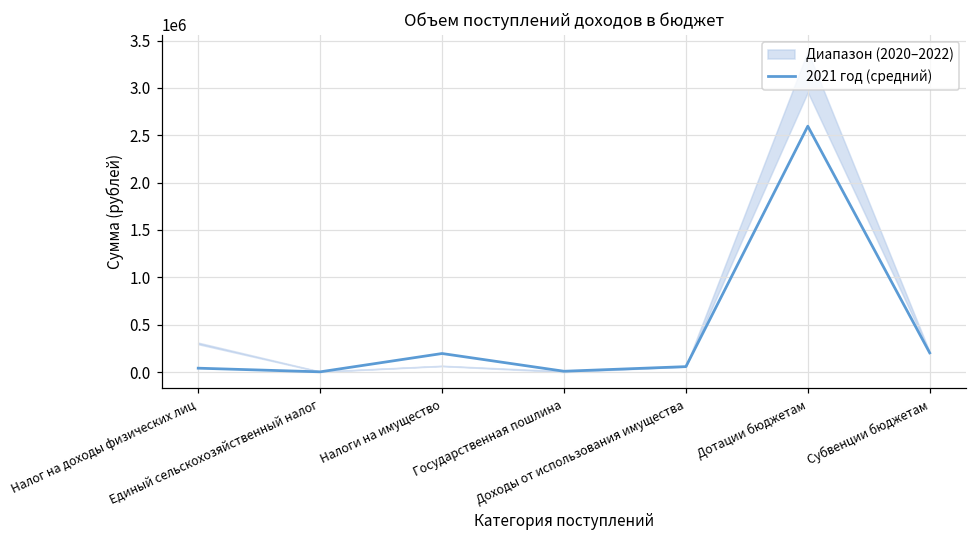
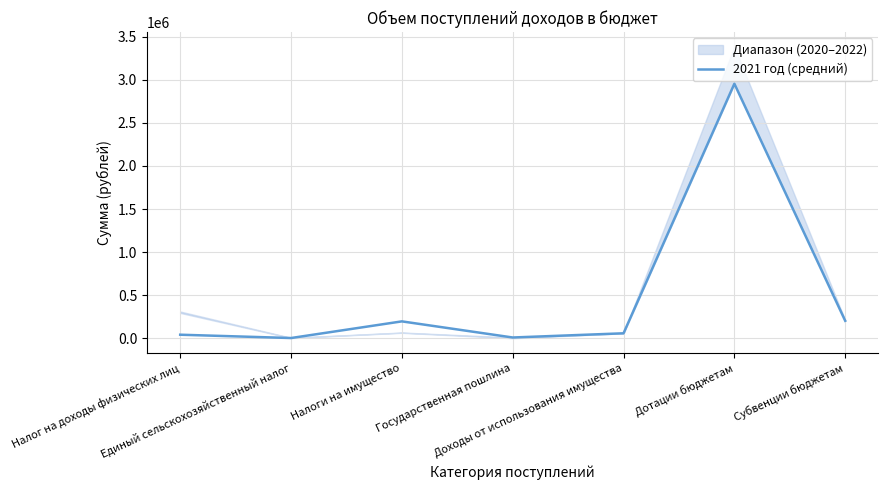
  {
    "2021 год (средний)": {
      "Налог на доходы физических лиц": 0,
      "Налоги на имущество": 200000,
-     "Дотации бюджетам": 2600000
+     "Дотации бюджетам": 3000000
    }
  }
